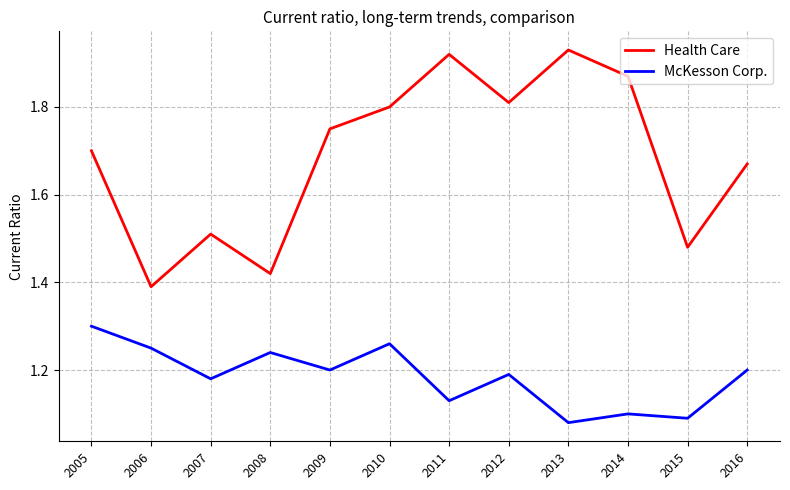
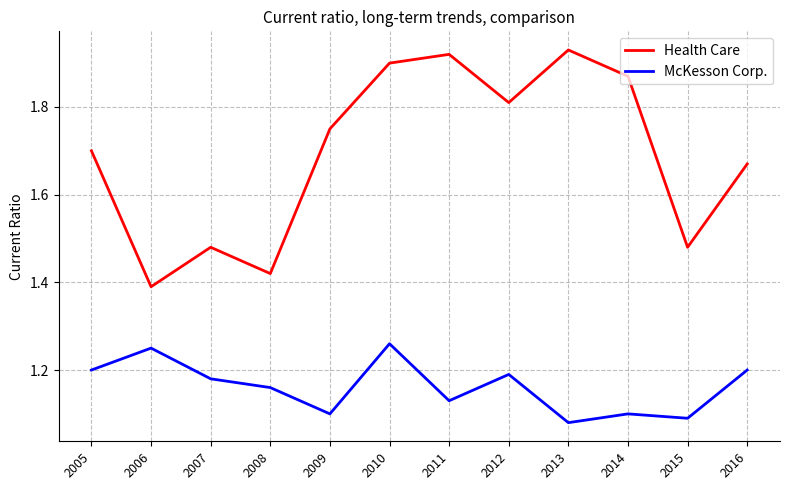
  {
    "Health Care": {
      "2005": 1.70,
      "2006": 1.39,
-     "2007": 1.51,
+     "2007": 1.48,
      "2008": 1.42,
      "2009": 1.75,
-     "2010": 1.8,
+     "2010": 1.9,
      "2011": 1.92,
      "2012": 1.81,
      "2013": 1.93,
      "2015": 1.48,
      "2016": 1.67
    },
    "McKesson Corp.": {
-     "2005": 1.3,
+     "2005": 1.2,
      "2006": 1.25,
      "2007": 1.18,
-     "2008": 1.24,
-     "2009": 1.2,
+     "2008": 1.16,
+     "2009": 1.1,
      "2010": 1.26,
      "2011": 1.13,
      "2012": 1.19,
      "2013": 1.08,
      "2014": 1.10,
      "2015": 1.09,
      "2016": 1.20
    }
  }
